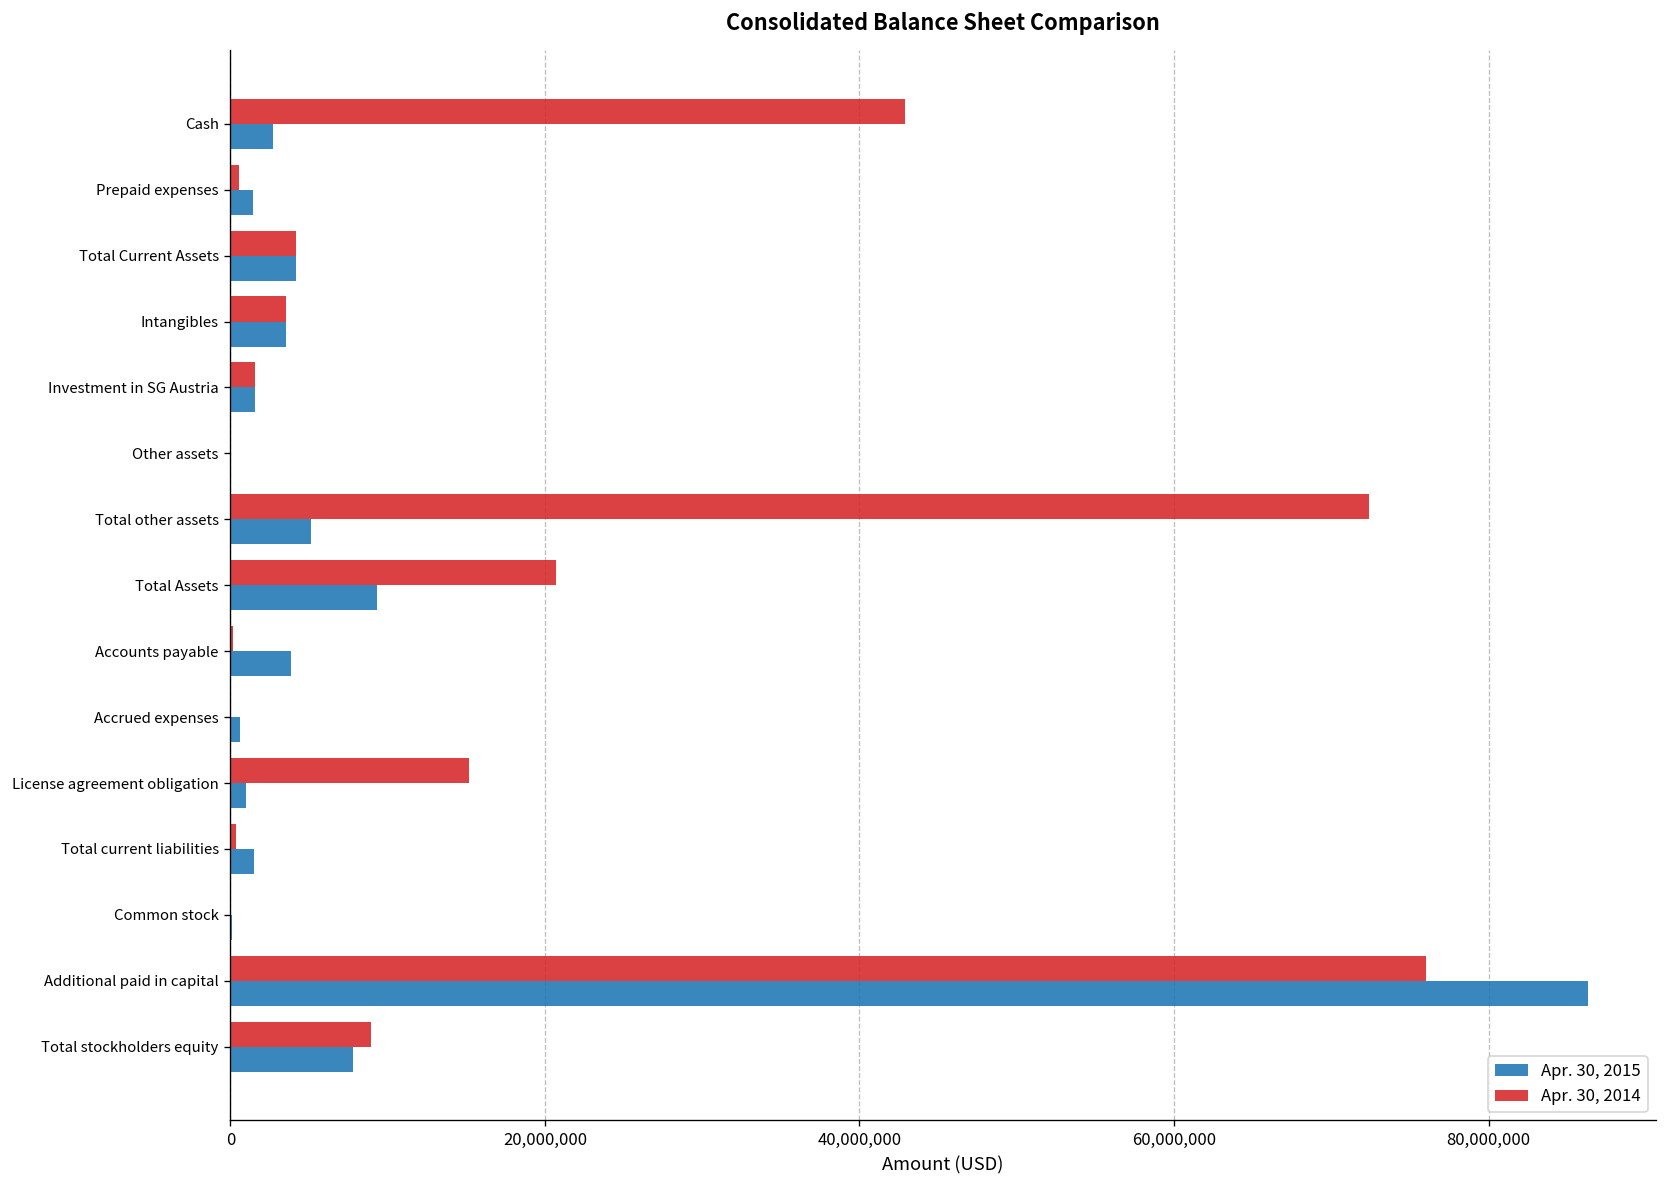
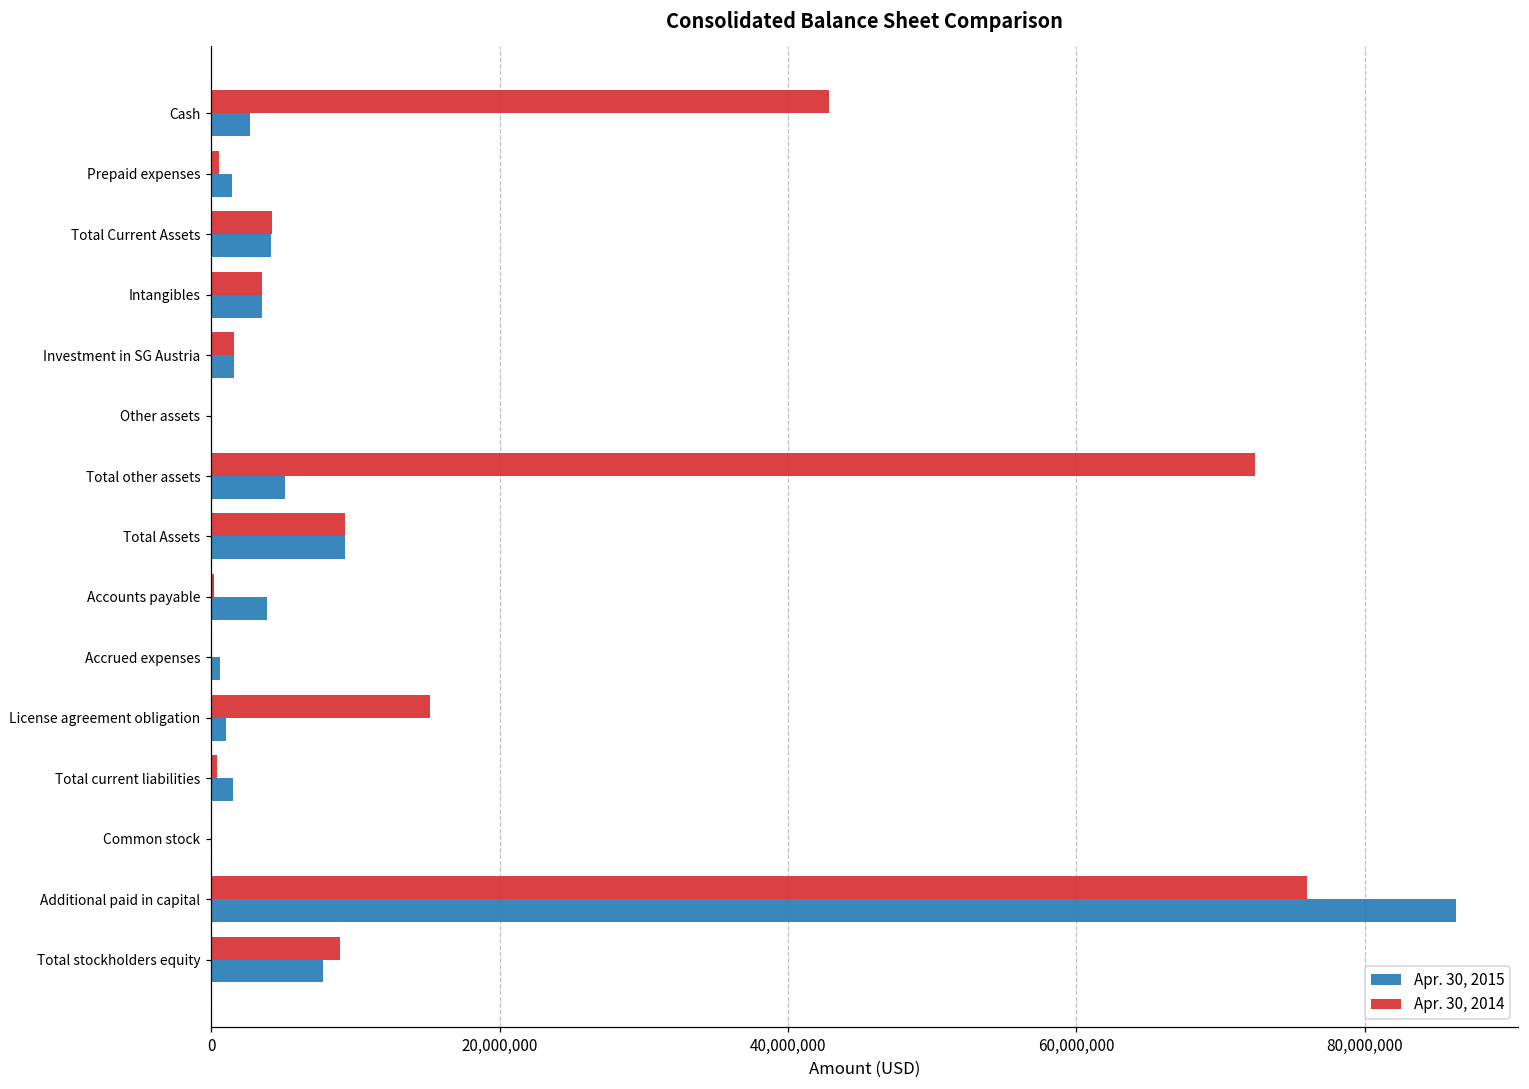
  {
    "Apr. 30, 2015": {
      "Cash": "2,700,000",
      "Prepaid expenses": "1,500,000",
      "Total Current Assets": "4,200,000",
      "Intangibles": "3,500,000",
      "Investment in SG Austria": "1,600,000",
      "Total other assets": "5,100,000",
      "Total Assets": "9,300,000",
      "Accounts payable": "3,900,000",
      "Accrued expenses": "600,000",
      "License agreement obligation": "1,000,000",
      "Total current liabilities": "1,500,000",
      "Additional paid in capital": "86,300,000",
      "Total stockholders equity": "7,800,000"
    },
    "Apr. 30, 2014": {
      "Cash": "42,900,000",
      "Prepaid expenses": "600,000",
      "Total Current Assets": "4,200,000",
      "Intangibles": "3,500,000",
      "Investment in SG Austria": "1,600,000",
      "Total other assets": "72,400,000",
-     "Total Assets": "20,700,000",
+     "Total Assets": "9,300,000",
      "License agreement obligation": "15,200,000",
      "Total current liabilities": "400,000",
      "Additional paid in capital": "76,000,000",
      "Total stockholders equity": "8,900,000"
    }
  }
